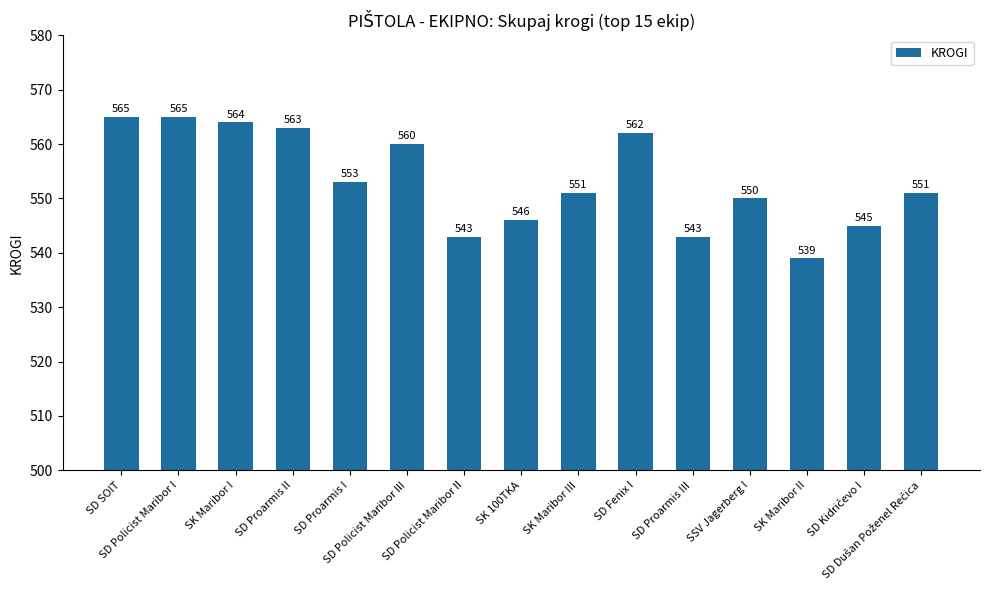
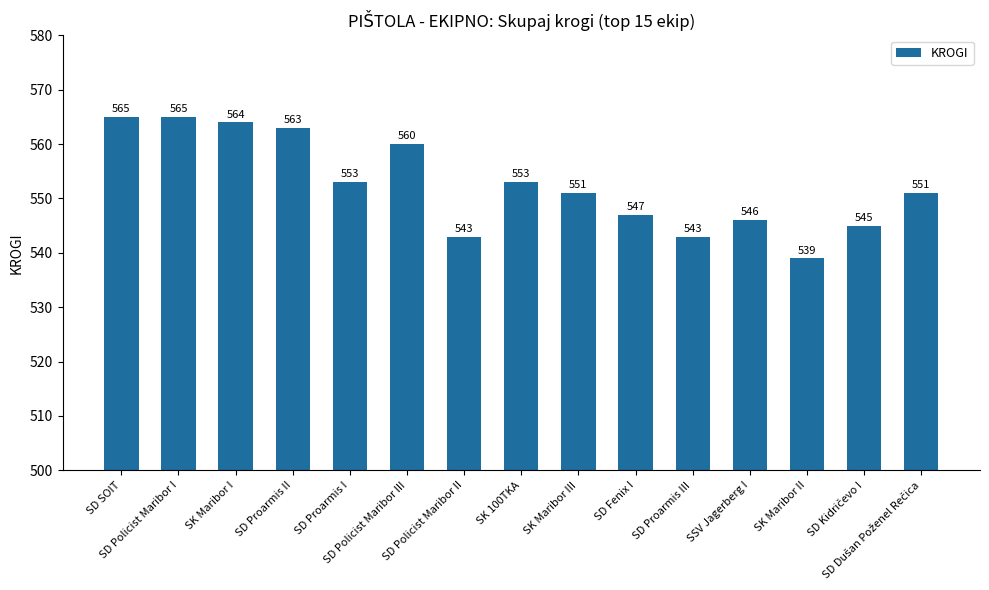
  {
    "SD SOIT": 565,
    "SD Policist Maribor I": 565,
    "SK Maribor I": 564,
    "SD Proarmis II": 563,
    "SD Proarmis I": 553,
    "SD Policist Maribor III": 560,
    "SD Policist Maribor II": 543,
-   "SK 100TKA": 546,
+   "SK 100TKA": 553,
    "SK Maribor III": 551,
-   "SD Fenix I": 562,
+   "SD Fenix I": 547,
    "SD Proarmis III": 543,
-   "SSV Jagerberg I": 550,
+   "SSV Jagerberg I": 546,
    "SK Maribor II": 539,
    "SD Kidričevo I": 545,
    "SD Dušan Poženel Rečica": 551
  }
